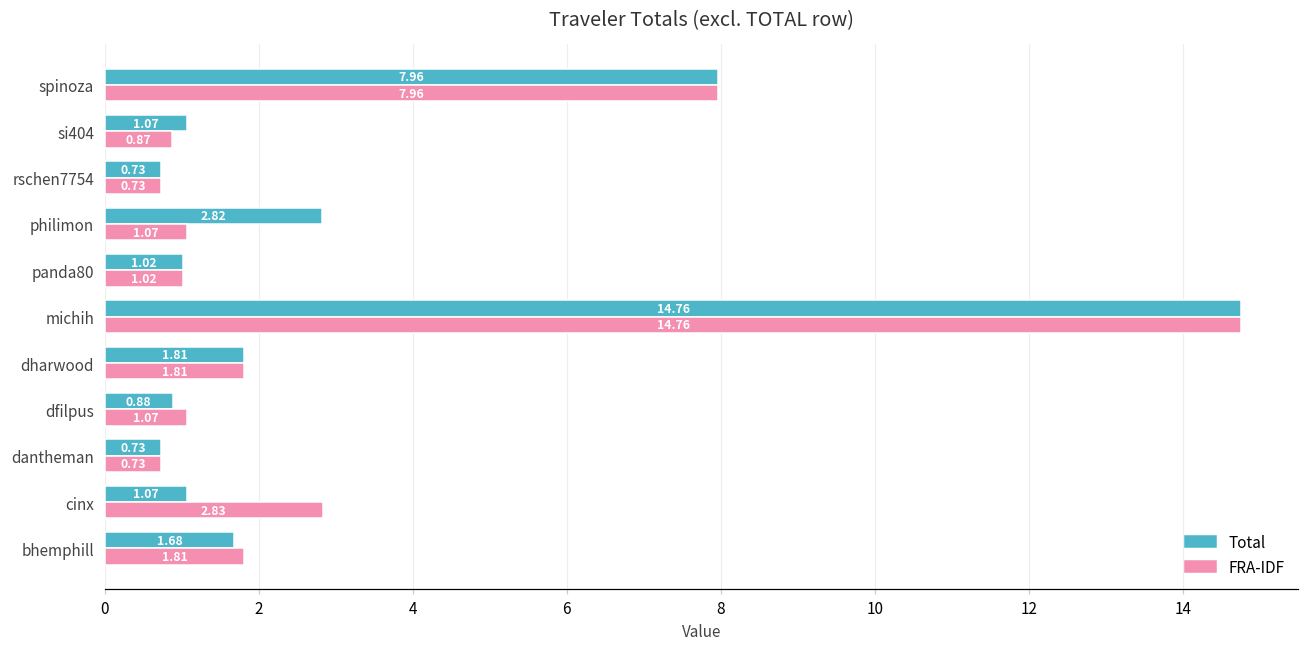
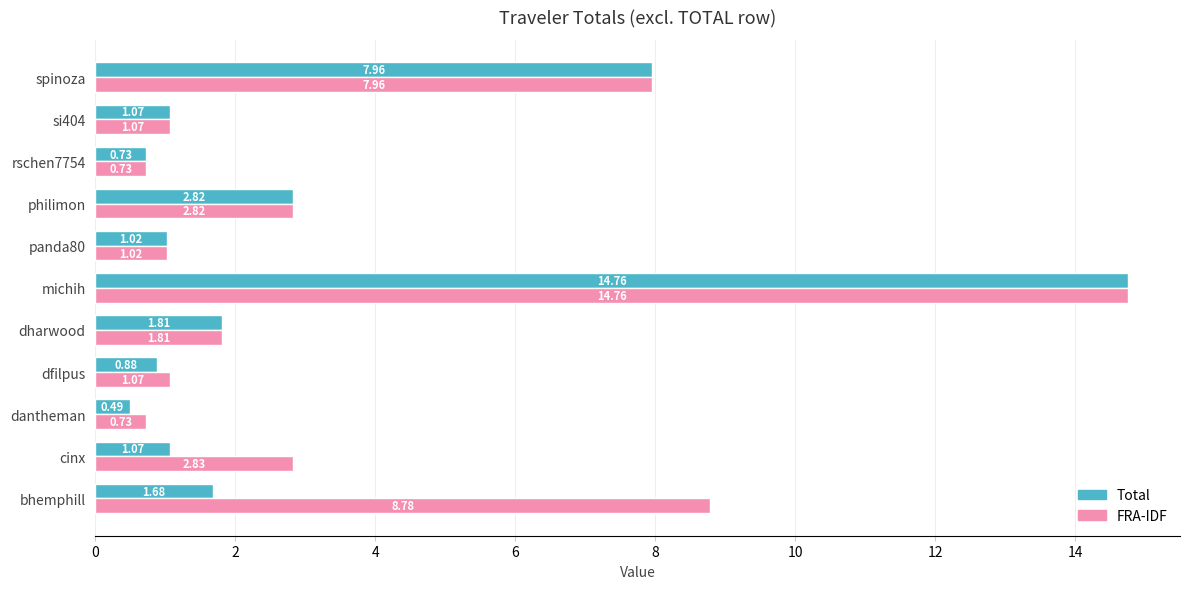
  {
    "Total": {
      "spinoza": 7.96,
      "si404": 1.07,
      "rschen7754": 0.73,
      "philimon": 2.82,
      "panda80": 1.02,
      "michih": 14.76,
      "dharwood": 1.81,
      "dfilpus": 0.88,
-     "dantheman": 0.73,
+     "dantheman": 0.49,
      "cinx": 1.07,
      "bhemphill": 1.68
    },
    "FRA-IDF": {
      "spinoza": 7.96,
-     "si404": 0.87,
+     "si404": 1.07,
      "rschen7754": 0.73,
-     "philimon": 1.07,
+     "philimon": 2.82,
      "panda80": 1.02,
      "michih": 14.76,
      "dharwood": 1.81,
      "dfilpus": 1.07,
      "dantheman": 0.73,
      "cinx": 2.83,
-     "bhemphill": 1.81
+     "bhemphill": 8.78
    }
  }
